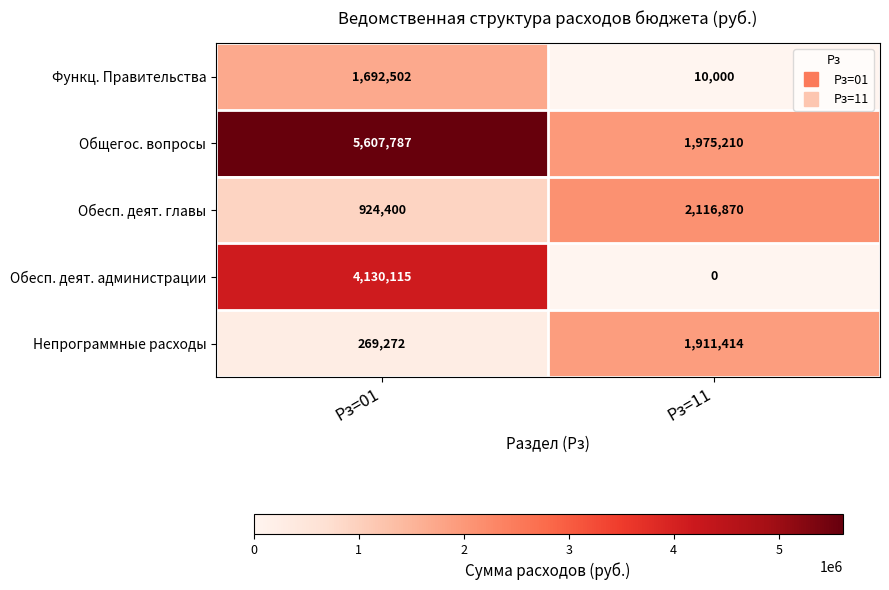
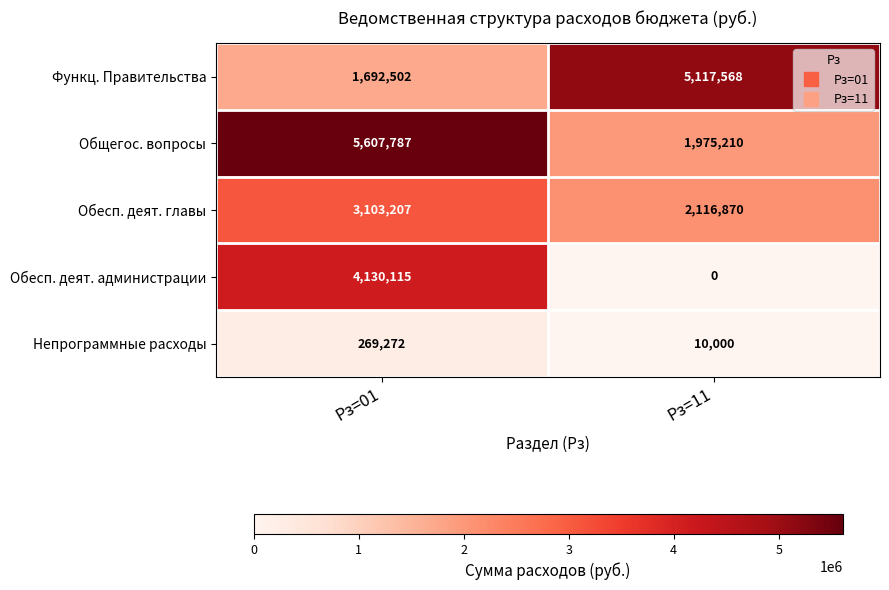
  {
    "Функц. Правительства": {
      "Рз=01": "1,692,502",
-     "Рз=11": "10,000"
+     "Рз=11": "5,117,568"
    },
    "Общегос. вопросы": {
      "Рз=01": "5,607,787",
      "Рз=11": "1,975,210"
    },
    "Обесп. деят. главы": {
-     "Рз=01": "924,400",
+     "Рз=01": "3,103,207",
      "Рз=11": "2,116,870"
    },
    "Обесп. деят. администрации": {
      "Рз=01": "4,130,115",
      "Рз=11": "0"
    },
    "Непрограммные расходы": {
      "Рз=01": "269,272",
-     "Рз=11": "1,911,414"
+     "Рз=11": "10,000"
    }
  }
